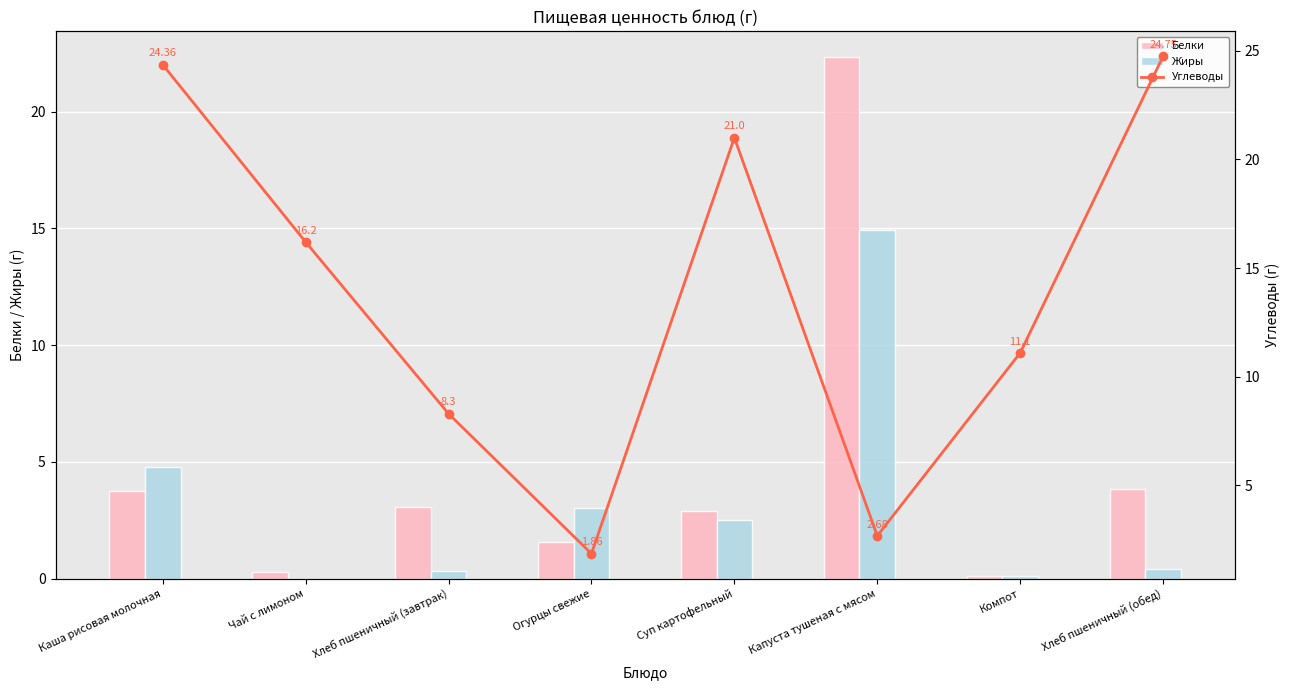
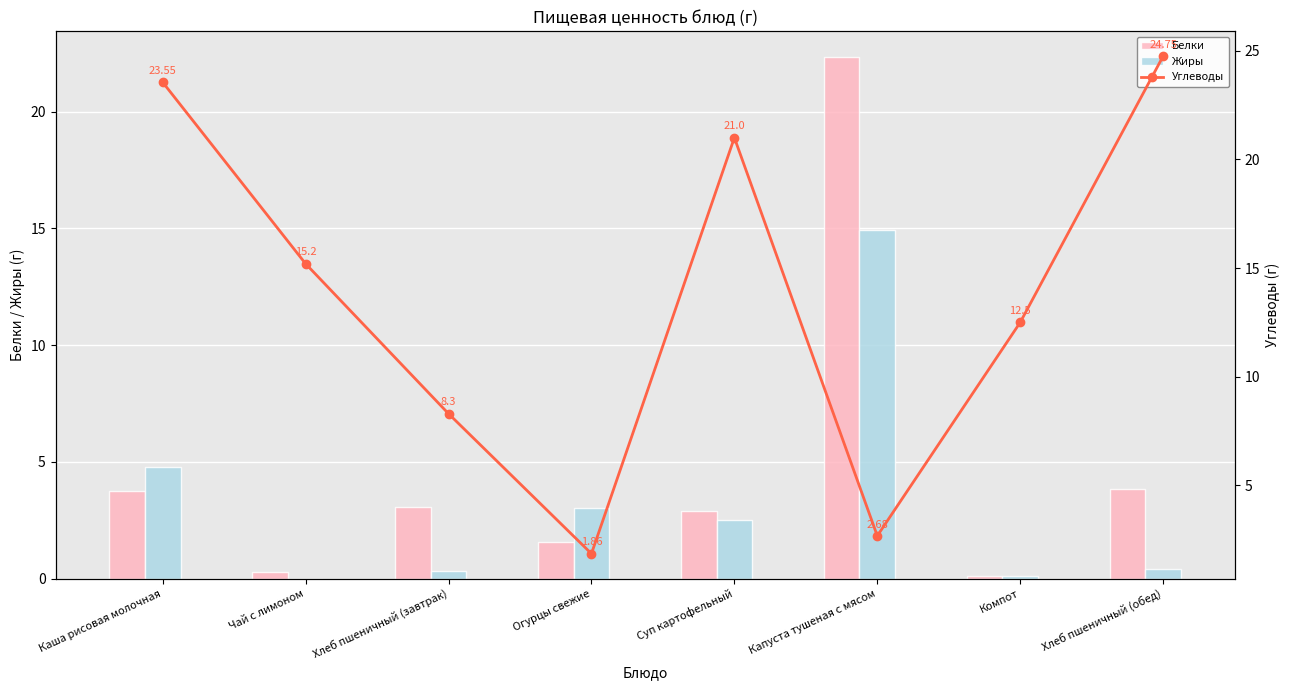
  {
    "Углеводы": {
-     "Каша рисовая молочная": 24.36,
-     "Чай с лимоном": 16.2,
+     "Каша рисовая молочная": 23.55,
+     "Чай с лимоном": 15.2,
      "Хлеб пшеничный (завтрак)": 8.3,
      "Огурцы свежие": 1.86,
      "Суп картофельный": 21.0,
      "Капуста тушеная с мясом": 2.68,
-     "Компот": 11.1
+     "Компот": 12.5
    }
  }
